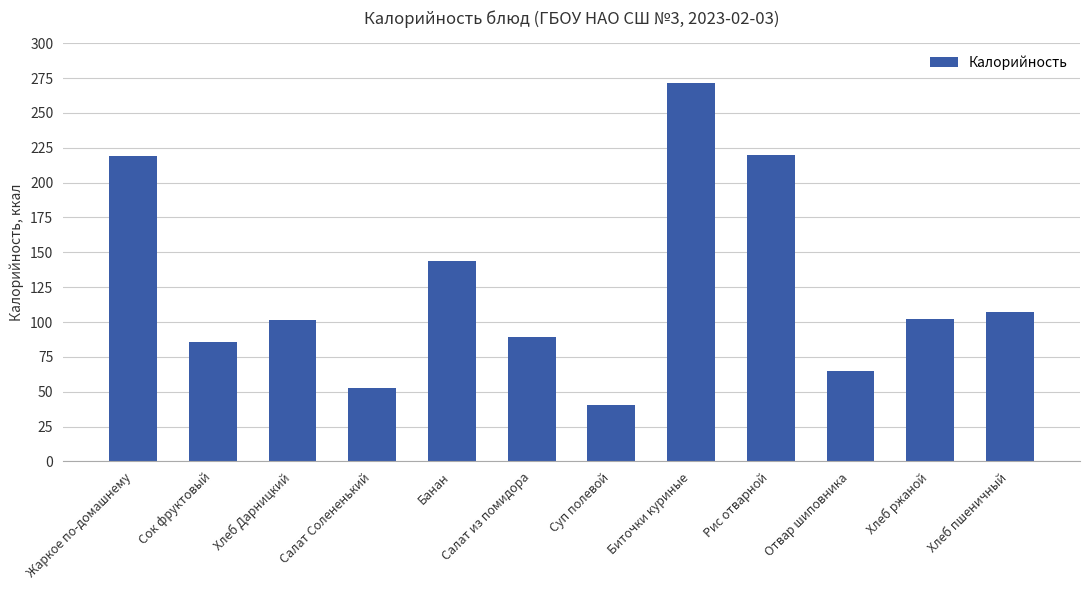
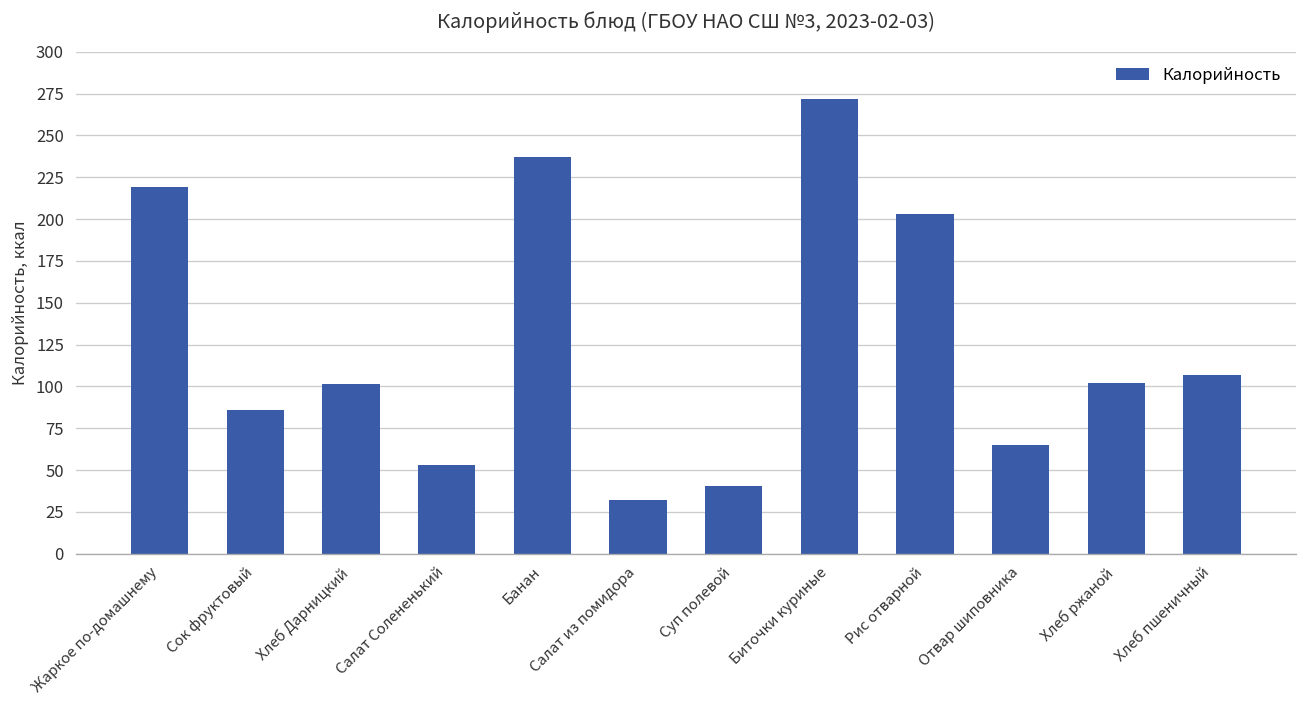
  {
    "Жаркое по-домашнему": 219,
    "Сок фруктовый": 86,
    "Хлеб Дарницкий": 102,
    "Салат Солененький": 53,
-   "Банан": 144,
-   "Салат из помидора": 89,
+   "Банан": 237,
+   "Салат из помидора": 32,
    "Суп полевой": 40,
    "Биточки куриные": 272,
-   "Рис отварной": 220,
+   "Рис отварной": 203,
    "Отвар шиповника": 65,
    "Хлеб ржаной": 102,
    "Хлеб пшеничный": 107
  }
